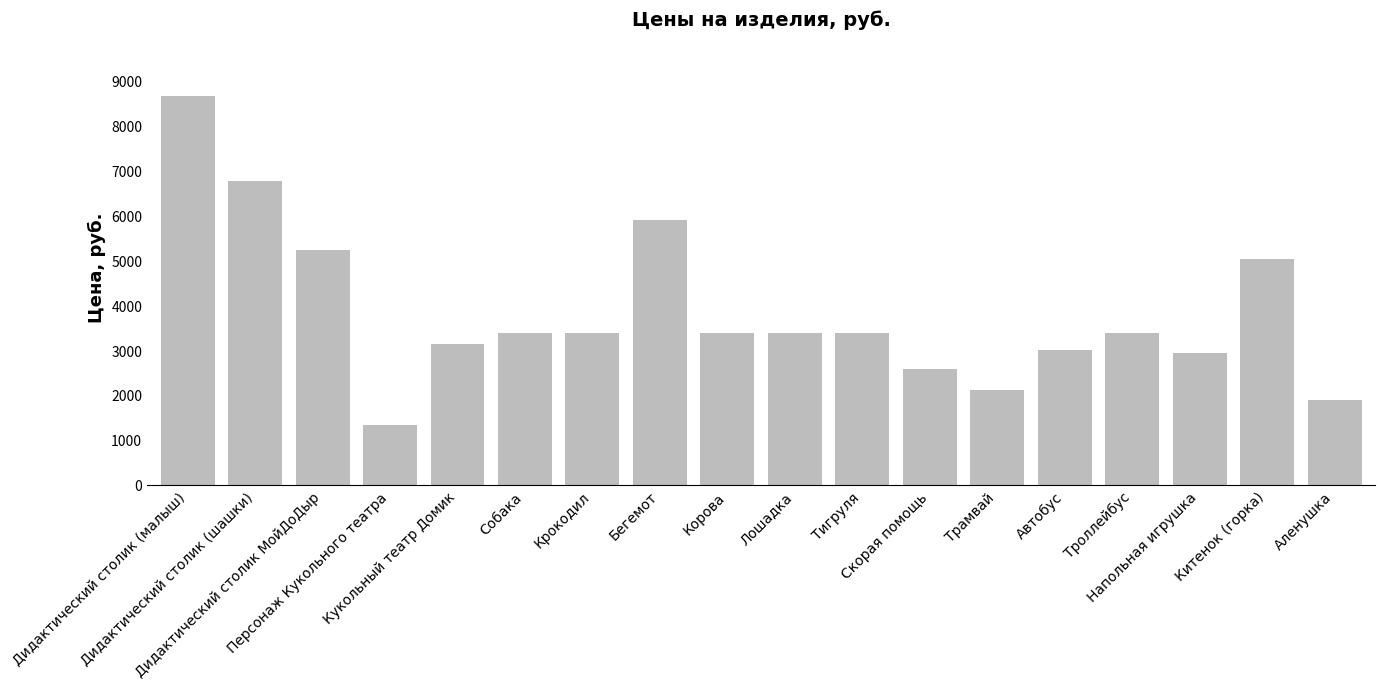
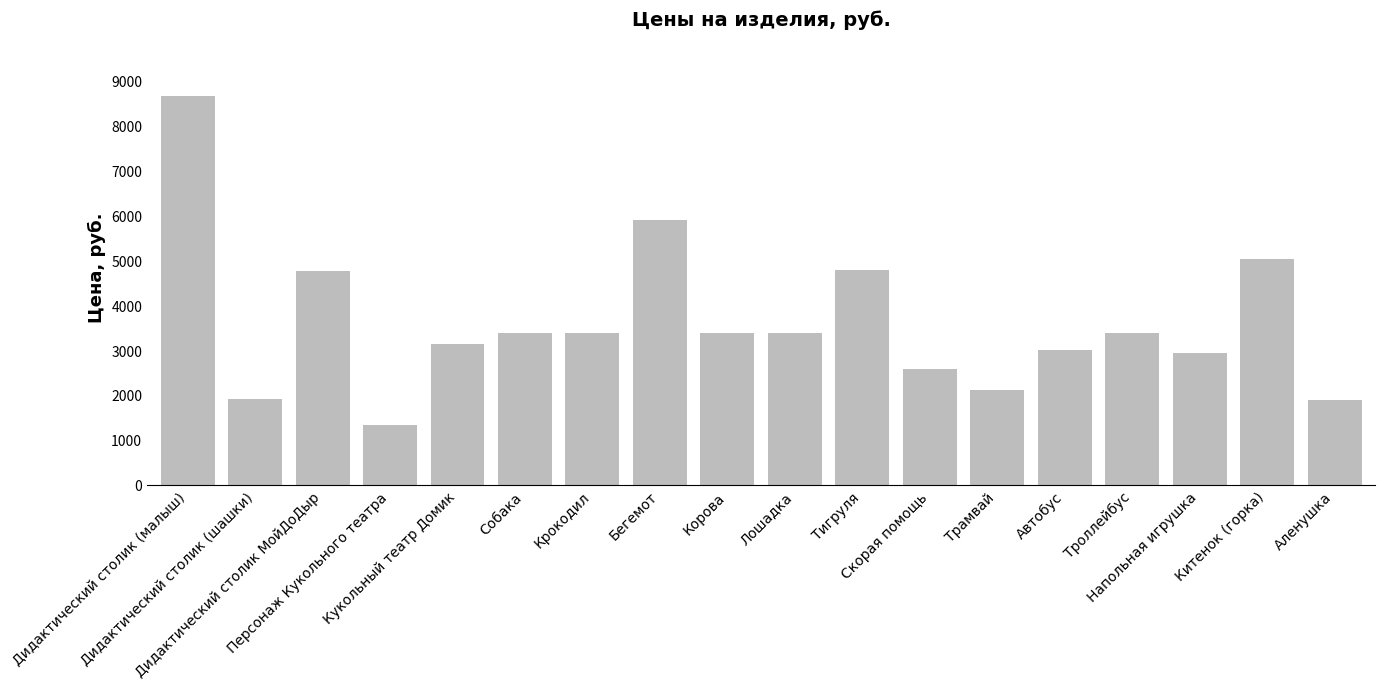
  {
    "Дидактический столик (малыш)": 8700,
-   "Дидактический столик (шашки)": 6800,
-   "Дидактический столик МойДоДыр": 5200,
+   "Дидактический столик (шашки)": 1900,
+   "Дидактический столик МойДоДыр": 4800,
    "Персонаж Кукольного театра": 1300,
    "Кукольный театр Домик": 3100,
    "Собака": 3400,
    "Крокодил": 3400,
    "Бегемот": 5900,
    "Корова": 3400,
    "Лошадка": 3400,
-   "Тигруля": 3400,
+   "Тигруля": 4800,
    "Скорая помощь": 2600,
    "Трамвай": 2100,
    "Автобус": 3000,
    "Троллейбус": 3400,
    "Напольная игрушка": 2900,
    "Китенок (горка)": 5000,
    "Аленушка": 1900
  }
